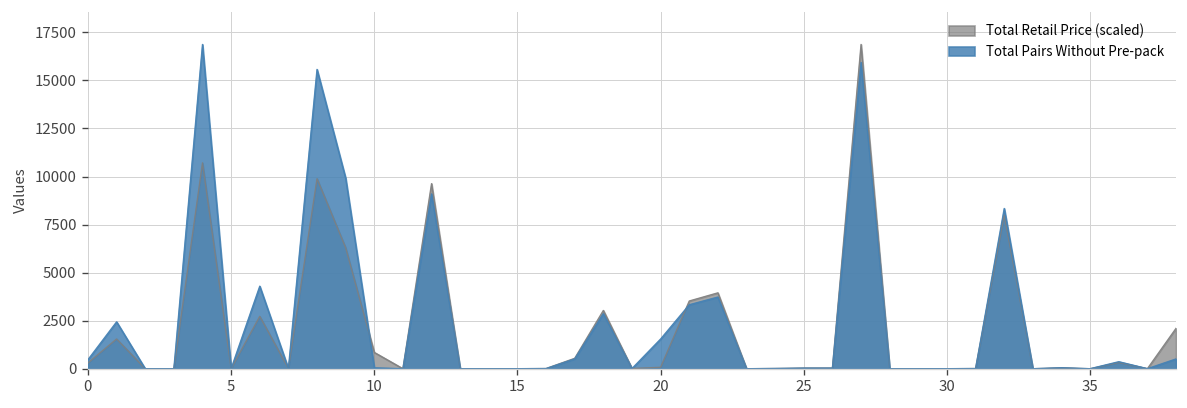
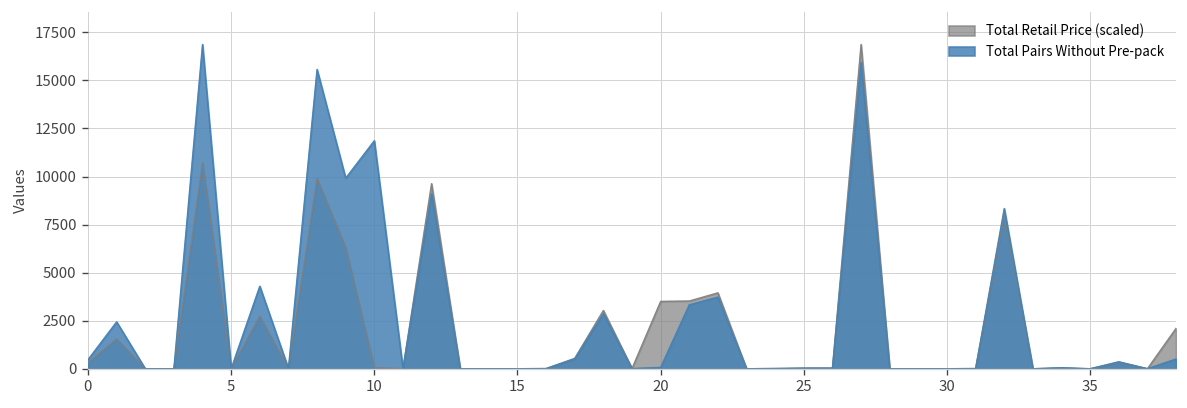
  {
    "Total Retail Price (scaled)": {
      "0": 300,
-     "10": 900,
-     "20": 100
+     "10": 100,
+     "20": 3500
    },
    "Total Pairs Without Pre-pack": {
      "0": 500,
-     "10": 0,
-     "20": 1500
+     "10": 11900,
+     "20": 100
    }
  }
